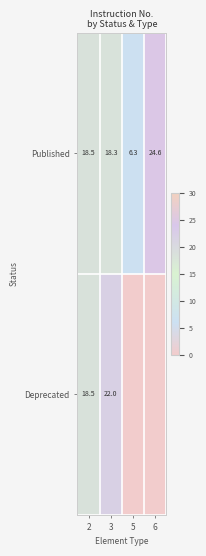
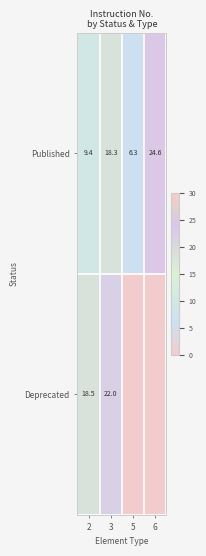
  {
    "Published": {
-     "2": 18.5,
+     "2": 9.4,
      "3": 18.3,
      "5": 6.3,
      "6": 24.6
    },
    "Deprecated": {
      "2": 18.5,
      "3": 22.0
    }
  }
